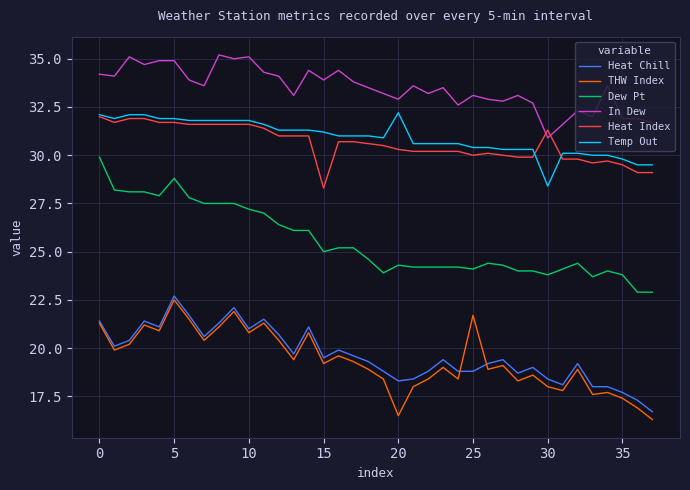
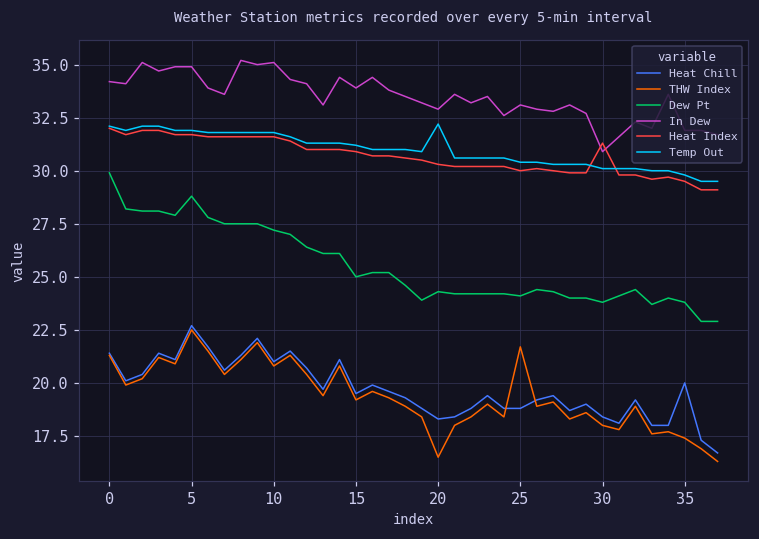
  {
    "Heat Chill": {
      "5": 22.7,
      "10": 21.0,
      "15": 19.5,
      "20": 18.3,
      "25": 18.8,
      "30": 18.4,
-     "35": 17.7
+     "35": 20.0
    },
    "THW Index": {
      "5": 22.5,
      "10": 20.8,
      "15": 19.2,
      "20": 16.5,
      "25": 21.7,
      "30": 18.0,
      "35": 17.4
    },
    "Dew Pt": {
      "0": 29.9,
      "5": 28.8,
      "10": 27.2,
      "15": 25.0,
      "20": 24.3,
      "25": 24.1,
      "30": 23.8,
      "35": 23.8
    },
    "In Dew": {
      "0": 34.2,
      "5": 34.9,
      "10": 35.1,
      "15": 33.9,
      "20": 32.9,
      "25": 33.1,
      "30": 30.9
    },
    "Heat Index": {
      "5": 31.7,
      "10": 31.6,
-     "15": 28.3,
+     "15": 30.9,
      "20": 30.3,
      "25": 30.0,
      "30": 31.3,
      "35": 29.5
    },
    "Temp Out": {
      "5": 31.9,
      "10": 31.8,
      "15": 31.2,
      "20": 32.2,
      "25": 30.4,
-     "30": 28.4,
+     "30": 30.1,
      "35": 29.8
    }
  }
